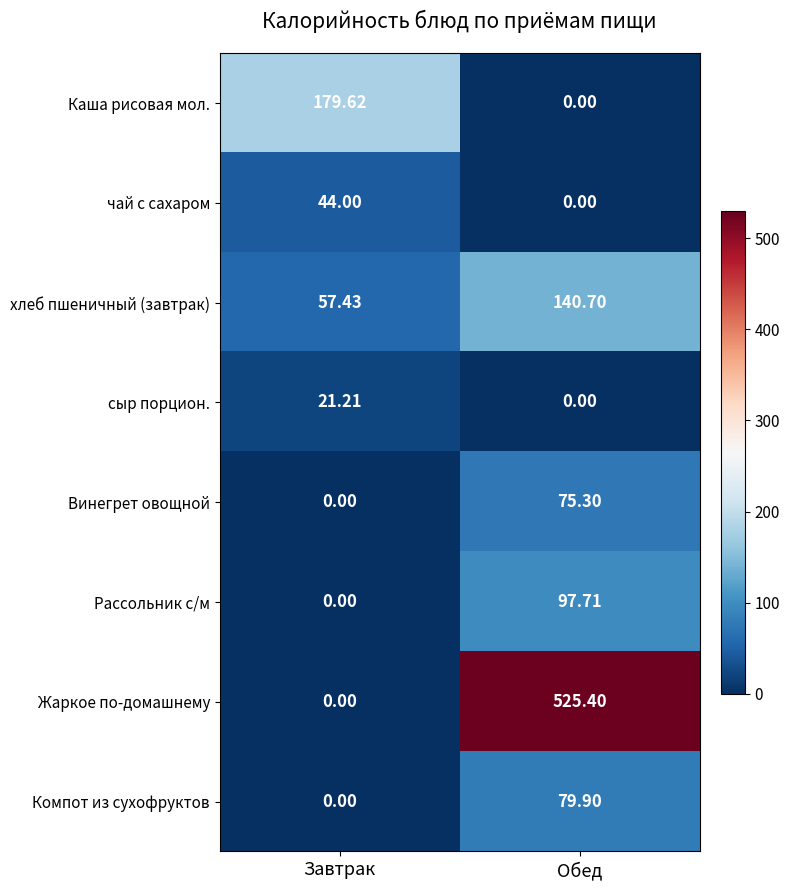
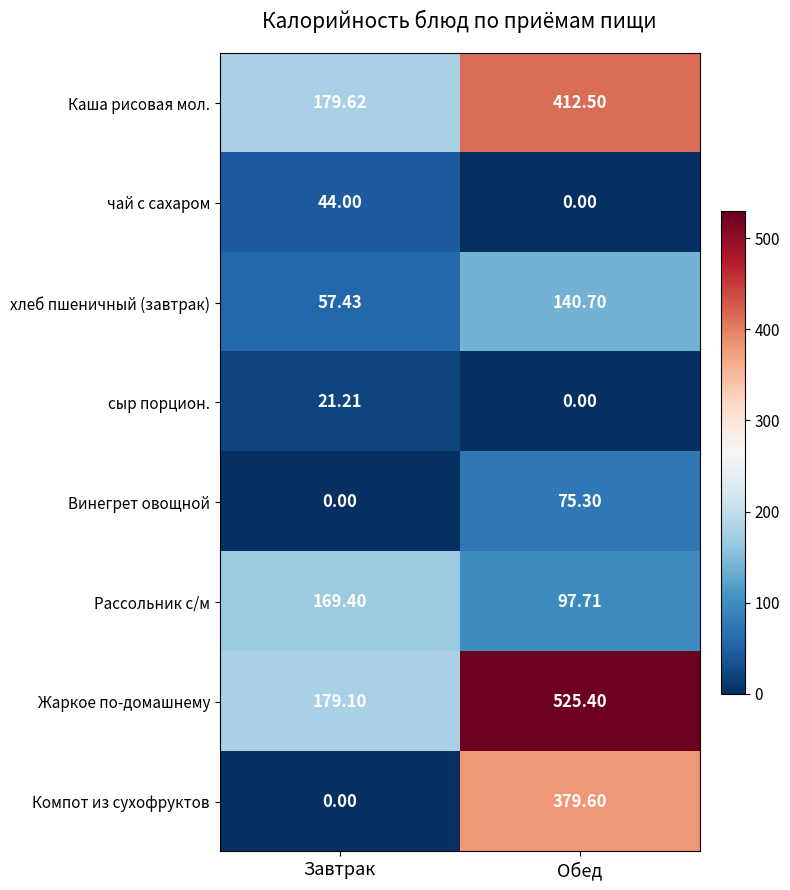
  {
    "Каша рисовая мол.": {
      "Завтрак": 179.62,
-     "Обед": 0.00
+     "Обед": 412.50
    },
    "чай с сахаром": {
      "Завтрак": 44.00,
      "Обед": 0.00
    },
    "хлеб пшеничный (завтрак)": {
      "Завтрак": 57.43,
      "Обед": 140.70
    },
    "сыр порцион.": {
      "Завтрак": 21.21,
      "Обед": 0.00
    },
    "Винегрет овощной": {
      "Завтрак": 0.00,
      "Обед": 75.30
    },
    "Рассольник с/м": {
-     "Завтрак": 0.00,
+     "Завтрак": 169.40,
      "Обед": 97.71
    },
    "Жаркое по-домашнему": {
-     "Завтрак": 0.00,
+     "Завтрак": 179.10,
      "Обед": 525.40
    },
    "Компот из сухофруктов": {
      "Завтрак": 0.00,
-     "Обед": 79.90
+     "Обед": 379.60
    }
  }
